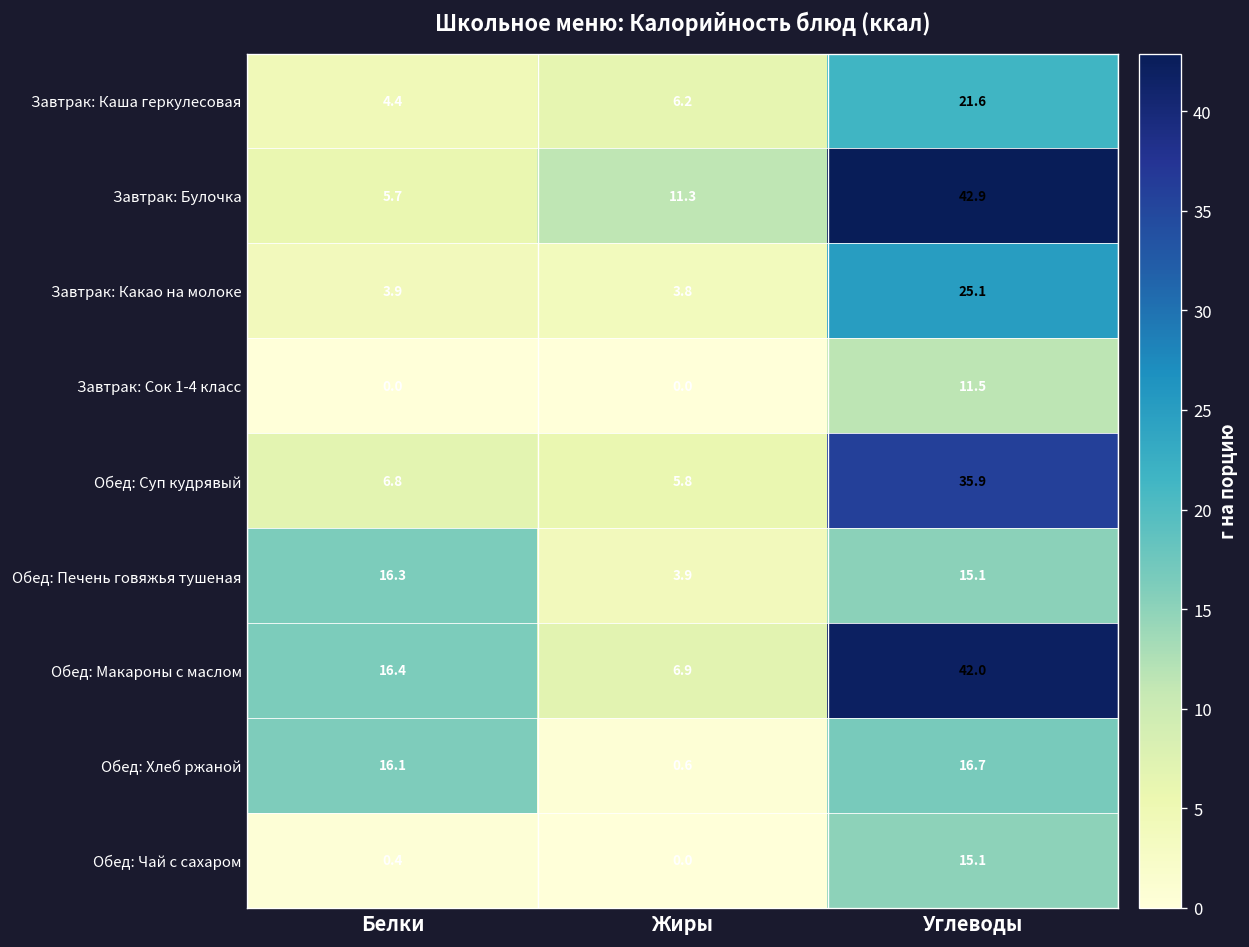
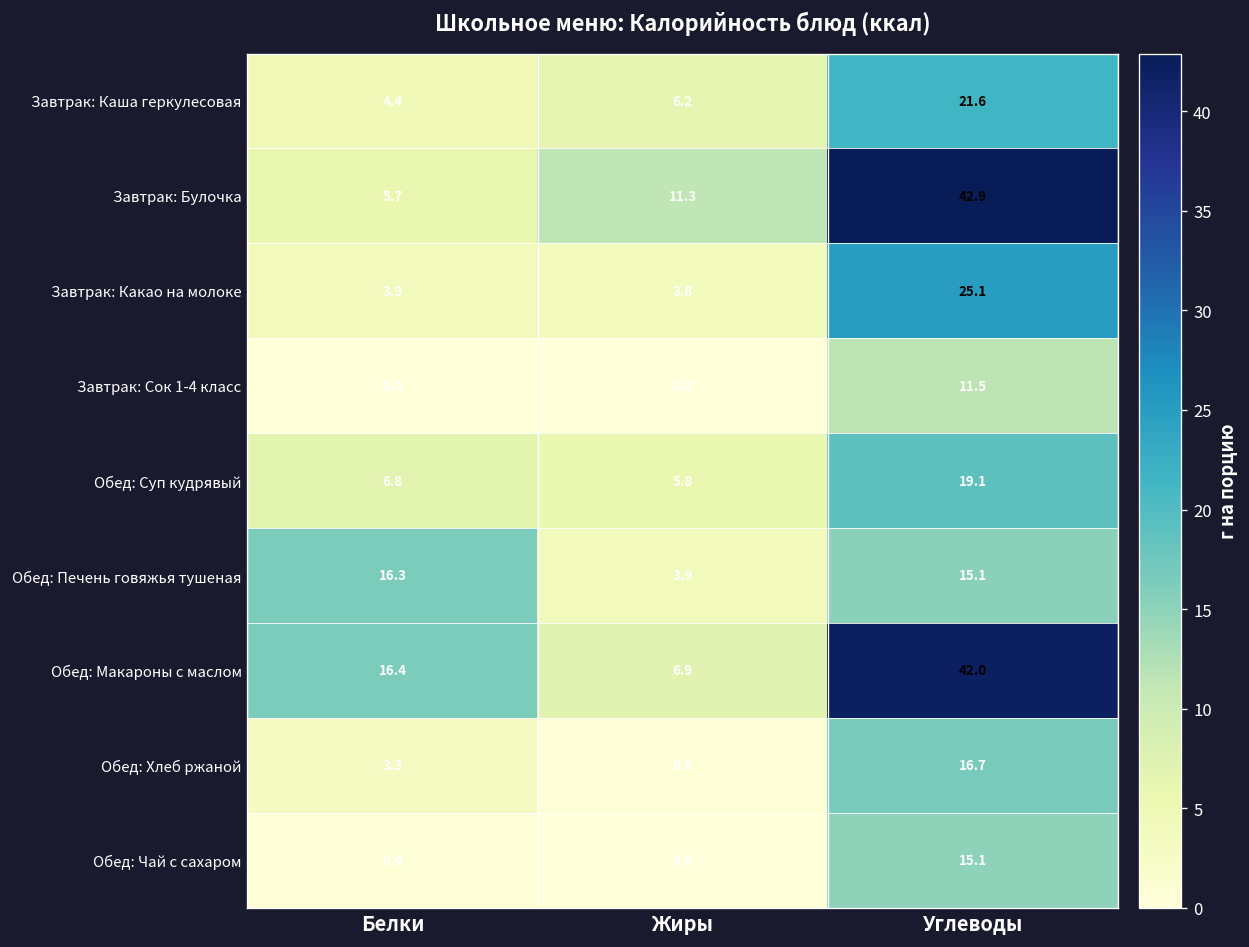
  {
    "Завтрак: Каша геркулесовая": {
      "Белки": 4.4,
      "Жиры": 6.2,
      "Углеводы": 21.6
    },
    "Завтрак: Булочка": {
      "Белки": 5.7,
      "Жиры": 11.3,
      "Углеводы": 42.9
    },
    "Завтрак: Какао на молоке": {
      "Белки": 3.9,
      "Жиры": 3.8,
      "Углеводы": 25.1
    },
    "Завтрак: Сок 1-4 класс": {
      "Углеводы": 11.5
    },
    "Обед: Суп кудрявый": {
      "Белки": 6.8,
      "Жиры": 5.8,
-     "Углеводы": 35.9
+     "Углеводы": 19.1
    },
    "Обед: Печень говяжья тушеная": {
      "Белки": 16.3,
      "Жиры": 3.9,
      "Углеводы": 15.1
    },
    "Обед: Макароны с маслом": {
      "Белки": 16.4,
      "Жиры": 6.9,
      "Углеводы": 42.0
    },
    "Обед: Хлеб ржаной": {
-     "Белки": 16.1,
+     "Белки": 3.3,
      "Углеводы": 16.7
    },
    "Обед: Чай с сахаром": {
      "Углеводы": 15.1
    }
  }
